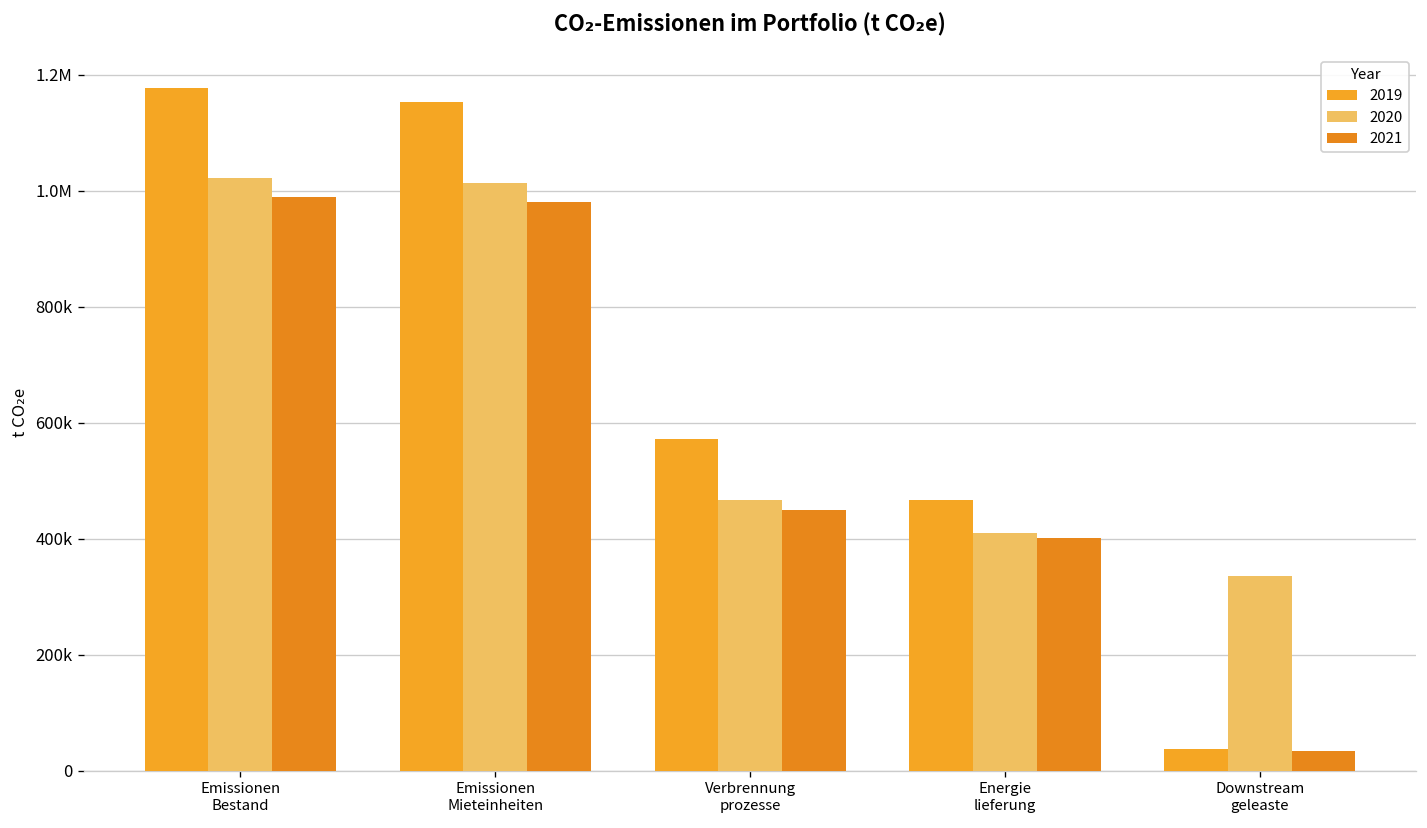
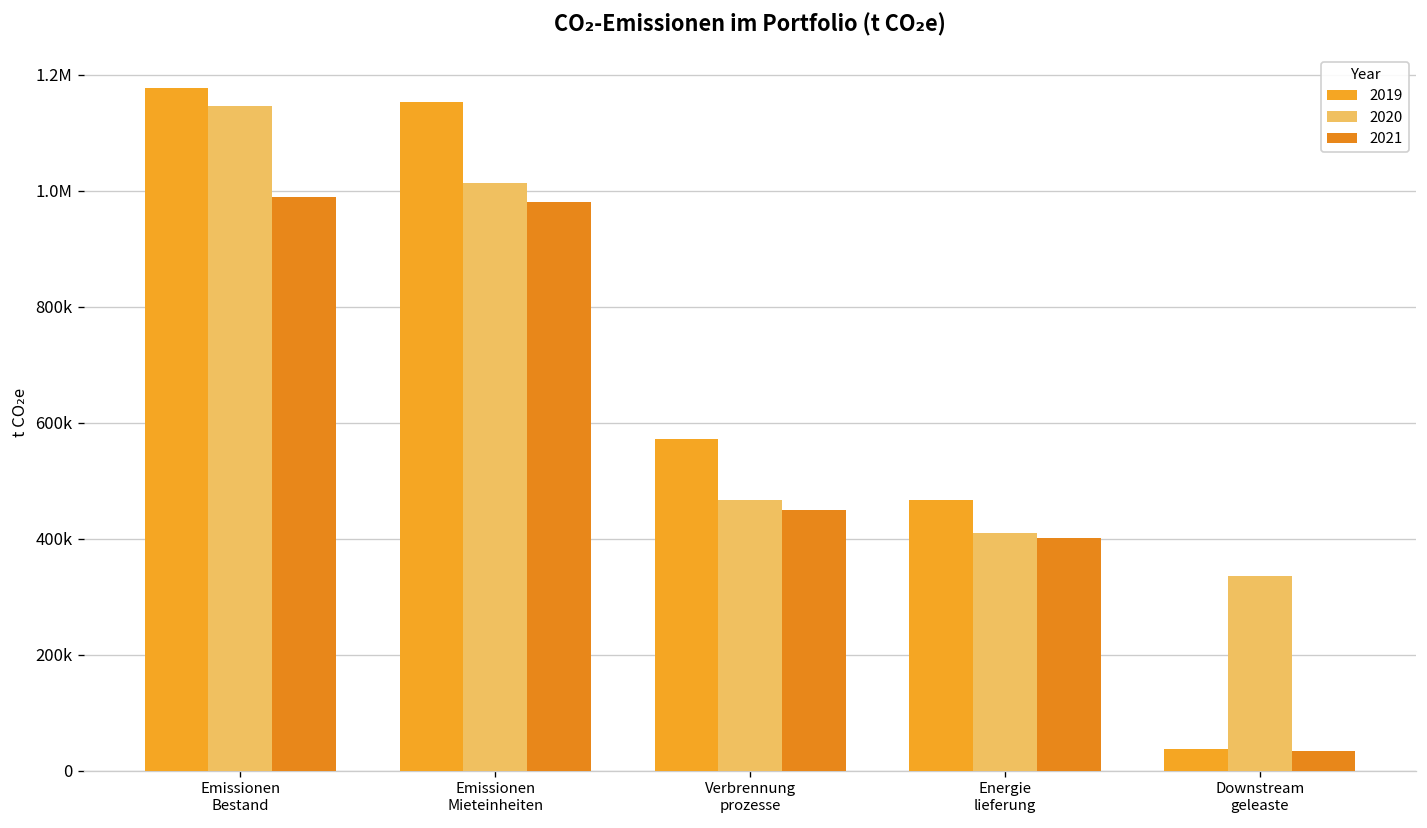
  {
    "2020": {
-     "Emissionen Bestand": 1020000,
+     "Emissionen Bestand": 1150000,
      "Emissionen Mieteinheiten": 1010000,
      "Verbrennung prozesse": 470000,
      "Energie lieferung": 410000,
      "Downstream geleaste": 340000
    }
  }
